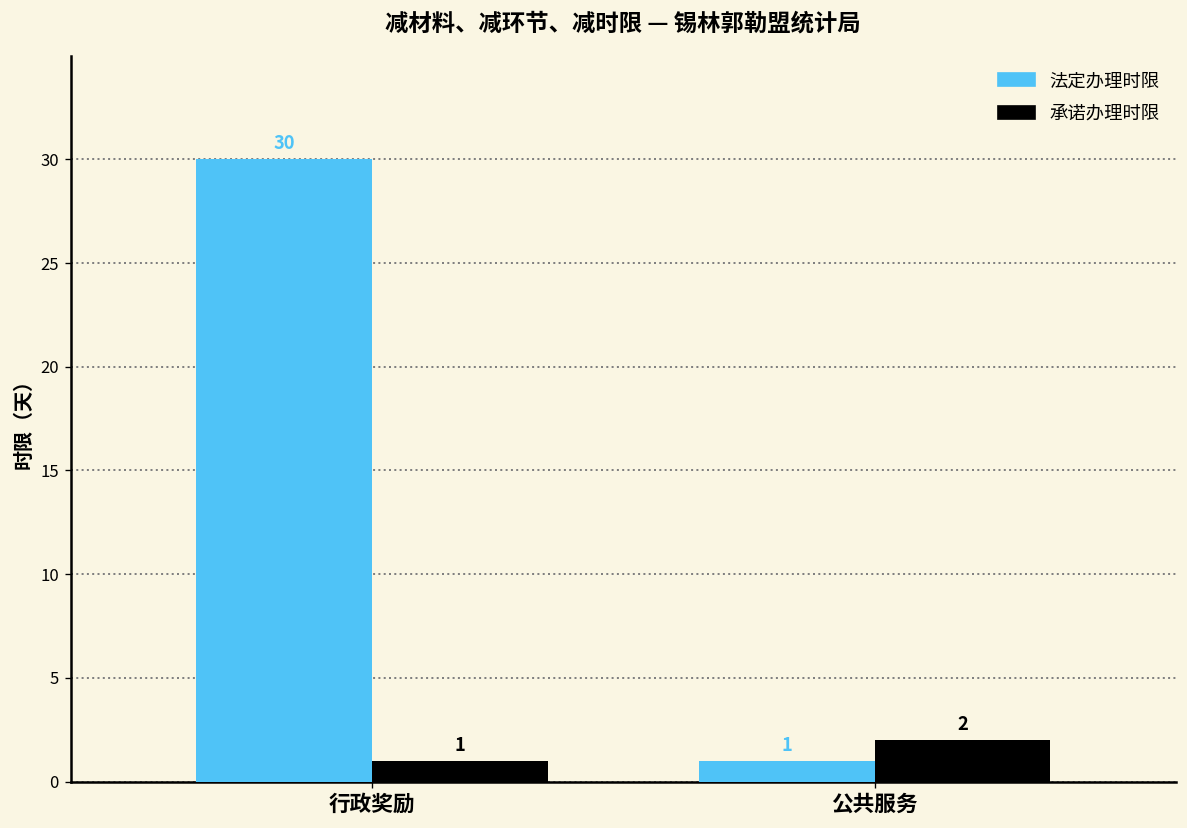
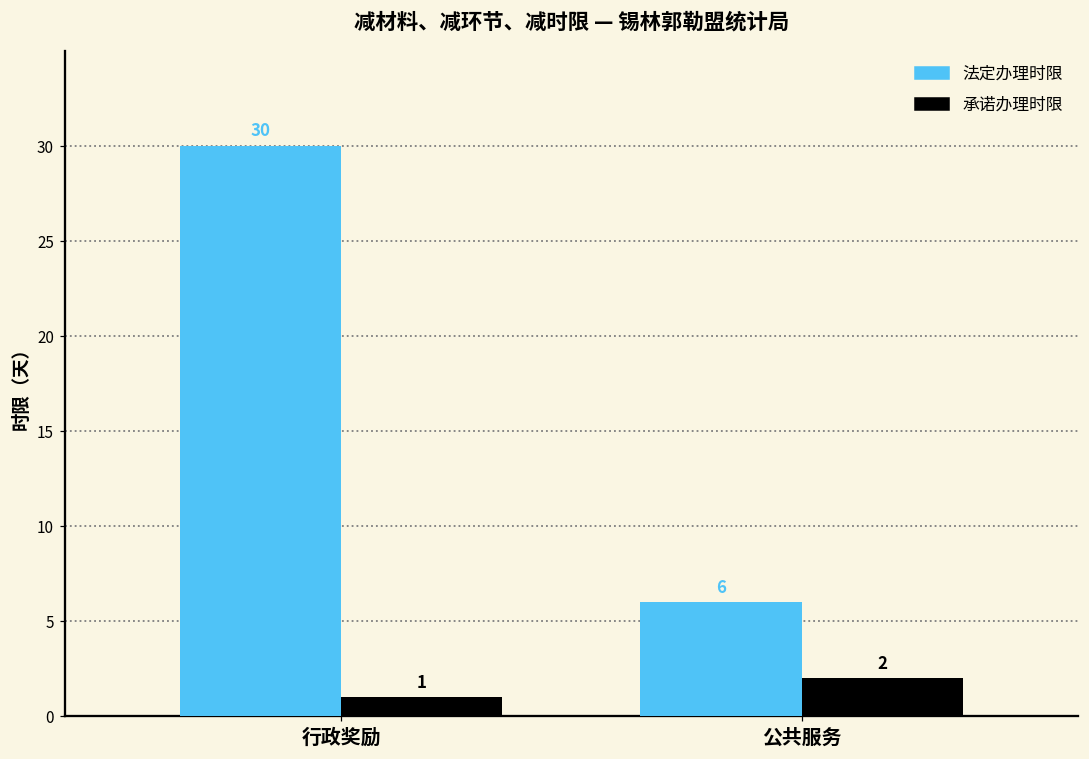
  {
    "法定办理时限": {
      "行政奖励": 30,
-     "公共服务": 1
+     "公共服务": 6
    },
    "承诺办理时限": {
      "行政奖励": 1,
      "公共服务": 2
    }
  }
